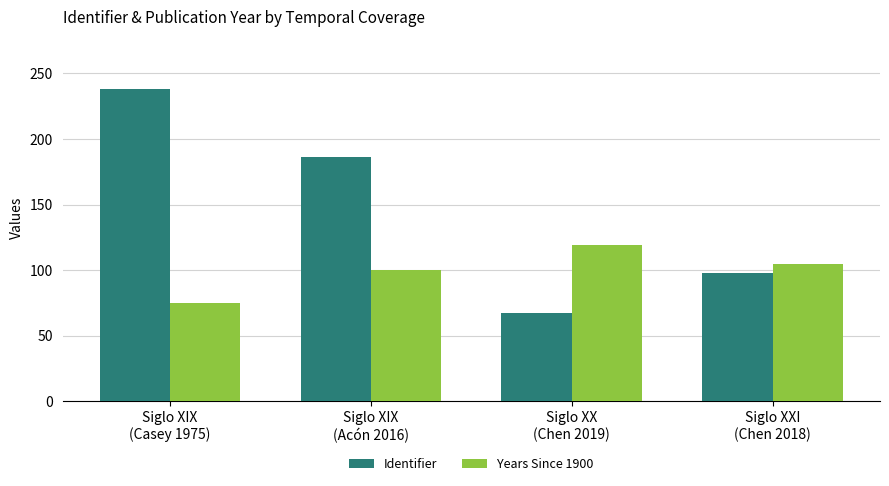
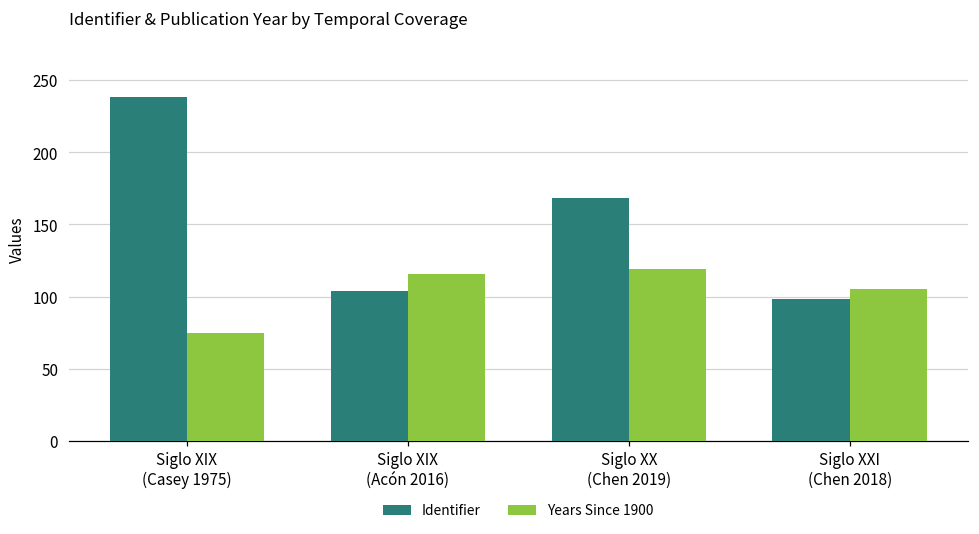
  {
    "Identifier": {
      "Siglo XIX (Casey 1975)": 238,
-     "Siglo XIX (Acón 2016)": 186,
-     "Siglo XX (Chen 2019)": 67,
+     "Siglo XIX (Acón 2016)": 104,
+     "Siglo XX (Chen 2019)": 168,
      "Siglo XXI (Chen 2018)": 98
    },
    "Years Since 1900": {
      "Siglo XIX (Casey 1975)": 75,
-     "Siglo XIX (Acón 2016)": 100,
+     "Siglo XIX (Acón 2016)": 116,
      "Siglo XX (Chen 2019)": 119,
      "Siglo XXI (Chen 2018)": 105
    }
  }
